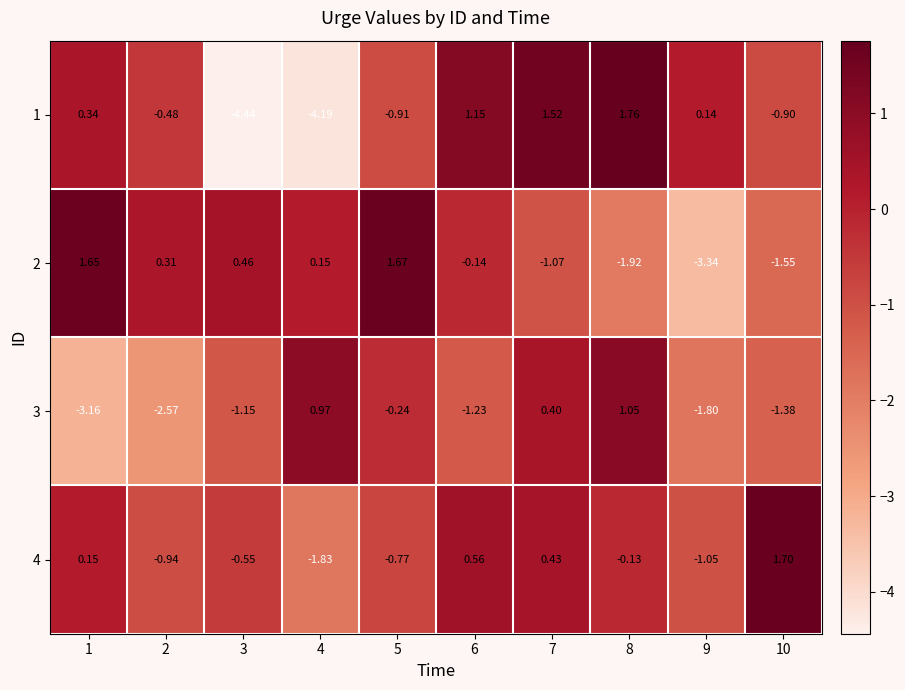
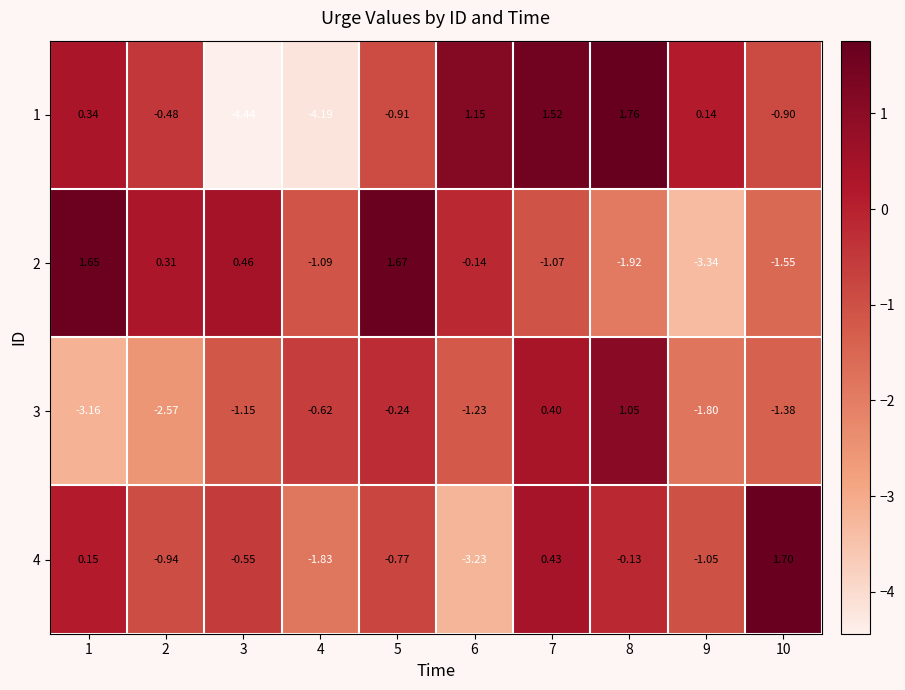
  {
    "1": {
      "1": 0.34,
      "2": -0.48,
      "5": -0.91,
      "6": 1.15,
      "7": 1.52,
      "8": 1.76,
      "9": 0.14,
      "10": -0.90
    },
    "2": {
      "1": 1.65,
      "2": 0.31,
      "3": 0.46,
-     "4": 0.15,
+     "4": -1.09,
      "5": 1.67,
      "6": -0.14,
      "7": -1.07,
      "8": -1.92,
      "9": -3.34,
      "10": -1.55
    },
    "3": {
      "1": -3.16,
      "2": -2.57,
      "3": -1.15,
-     "4": 0.97,
+     "4": -0.62,
      "5": -0.24,
      "6": -1.23,
      "7": 0.40,
      "8": 1.05,
      "9": -1.80,
      "10": -1.38
    },
    "4": {
      "1": 0.15,
      "2": -0.94,
      "3": -0.55,
      "4": -1.83,
      "5": -0.77,
-     "6": 0.56,
+     "6": -3.23,
      "7": 0.43,
      "8": -0.13,
      "9": -1.05,
      "10": 1.70
    }
  }
